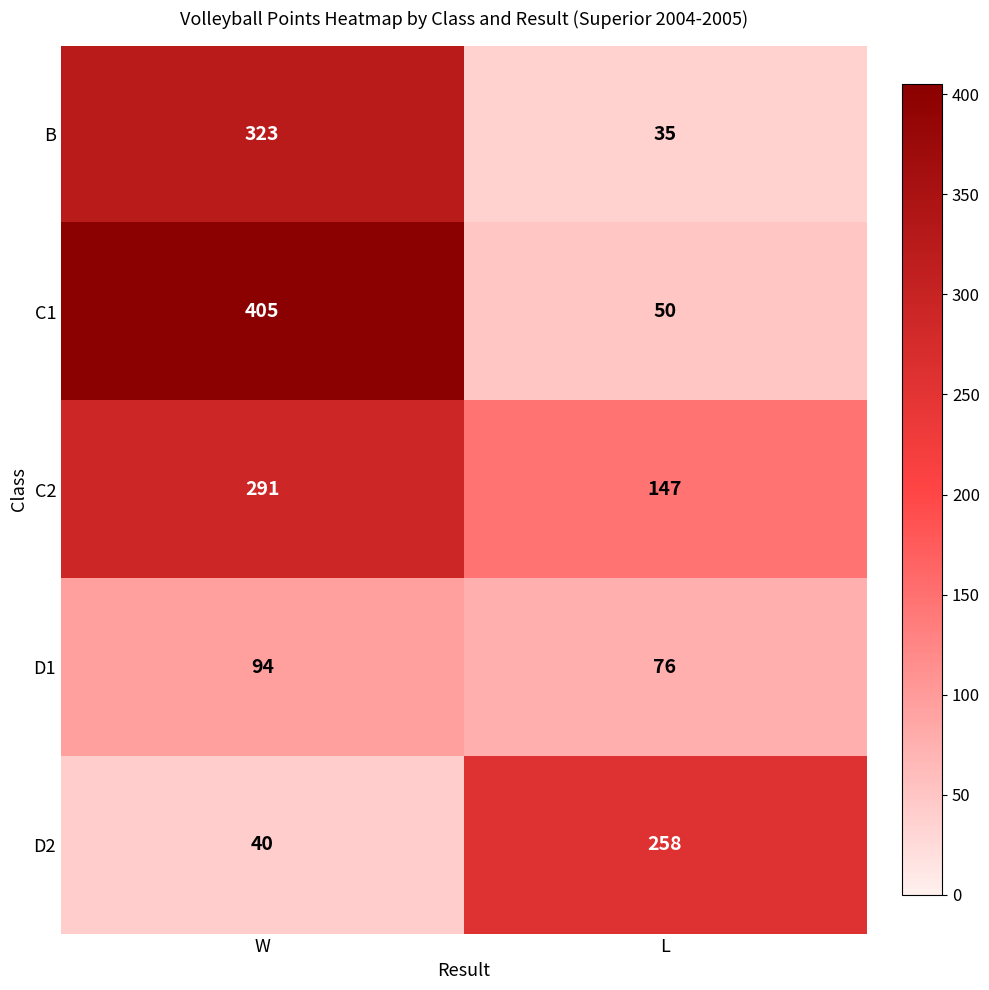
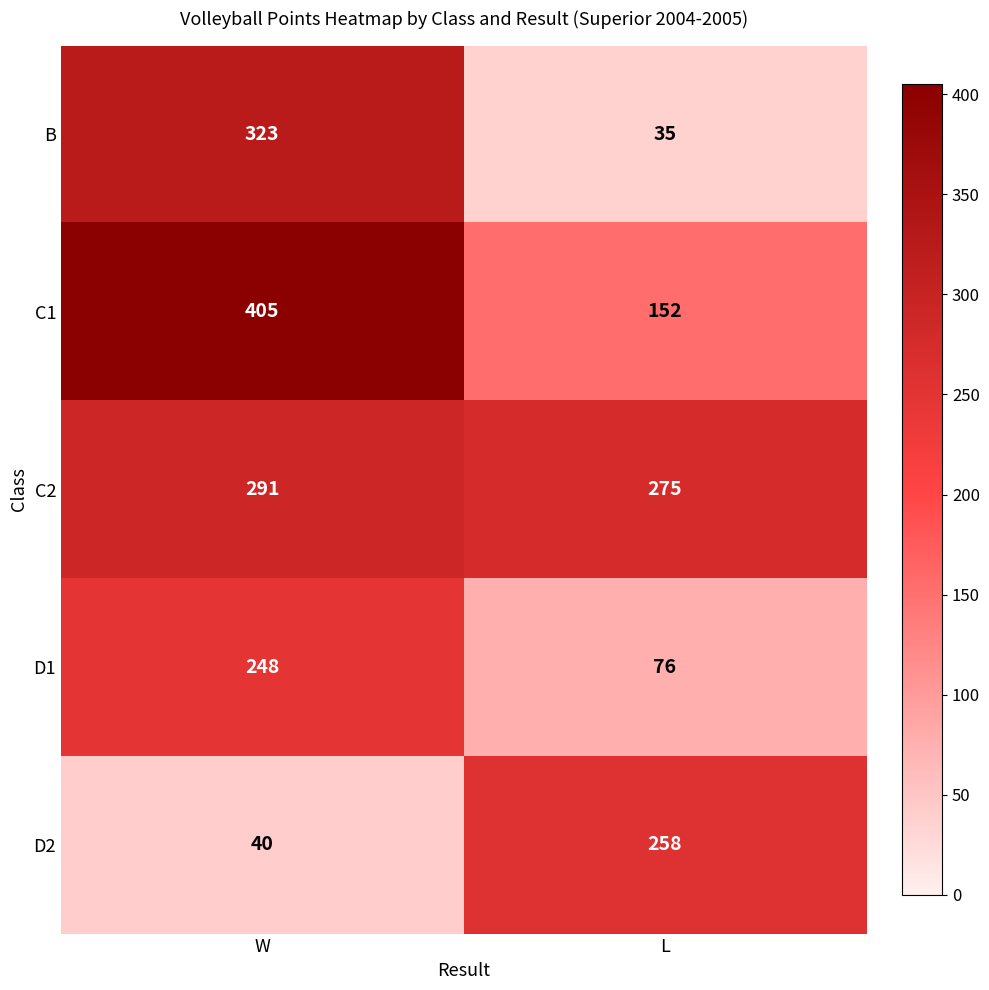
  {
    "B": {
      "W": 323,
      "L": 35
    },
    "C1": {
      "W": 405,
-     "L": 50
+     "L": 152
    },
    "C2": {
      "W": 291,
-     "L": 147
+     "L": 275
    },
    "D1": {
-     "W": 94,
+     "W": 248,
      "L": 76
    },
    "D2": {
      "W": 40,
      "L": 258
    }
  }
